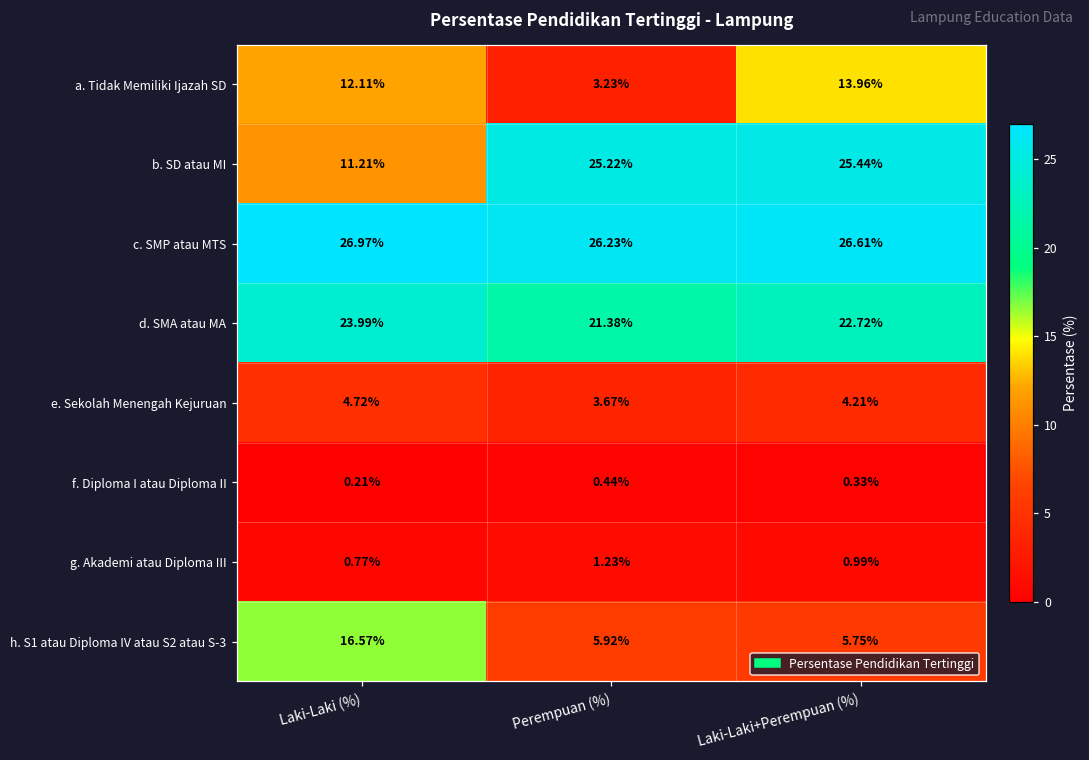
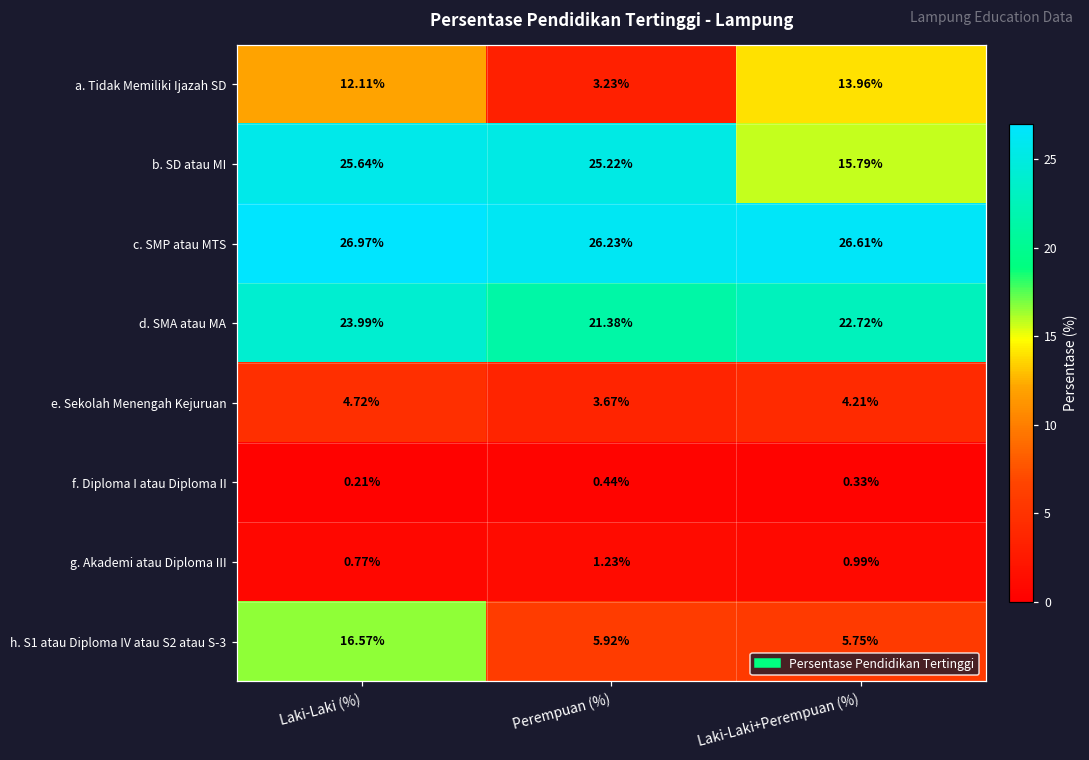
  {
    "a. Tidak Memiliki Ijazah SD": {
      "Laki-Laki (%)": "12.11%",
      "Perempuan (%)": "3.23%",
      "Laki-Laki+Perempuan (%)": "13.96%"
    },
    "b. SD atau MI": {
-     "Laki-Laki (%)": "11.21%",
+     "Laki-Laki (%)": "25.64%",
      "Perempuan (%)": "25.22%",
-     "Laki-Laki+Perempuan (%)": "25.44%"
+     "Laki-Laki+Perempuan (%)": "15.79%"
    },
    "c. SMP atau MTS": {
      "Laki-Laki (%)": "26.97%",
      "Perempuan (%)": "26.23%",
      "Laki-Laki+Perempuan (%)": "26.61%"
    },
    "d. SMA atau MA": {
      "Laki-Laki (%)": "23.99%",
      "Perempuan (%)": "21.38%",
      "Laki-Laki+Perempuan (%)": "22.72%"
    },
    "e. Sekolah Menengah Kejuruan": {
      "Laki-Laki (%)": "4.72%",
      "Perempuan (%)": "3.67%",
      "Laki-Laki+Perempuan (%)": "4.21%"
    },
    "f. Diploma I atau Diploma II": {
      "Laki-Laki (%)": "0.21%",
      "Perempuan (%)": "0.44%",
      "Laki-Laki+Perempuan (%)": "0.33%"
    },
    "g. Akademi atau Diploma III": {
      "Laki-Laki (%)": "0.77%",
      "Perempuan (%)": "1.23%",
      "Laki-Laki+Perempuan (%)": "0.99%"
    },
    "h. S1 atau Diploma IV atau S2 atau S-3": {
      "Laki-Laki (%)": "16.57%",
      "Perempuan (%)": "5.92%",
      "Laki-Laki+Perempuan (%)": "5.75%"
    }
  }
